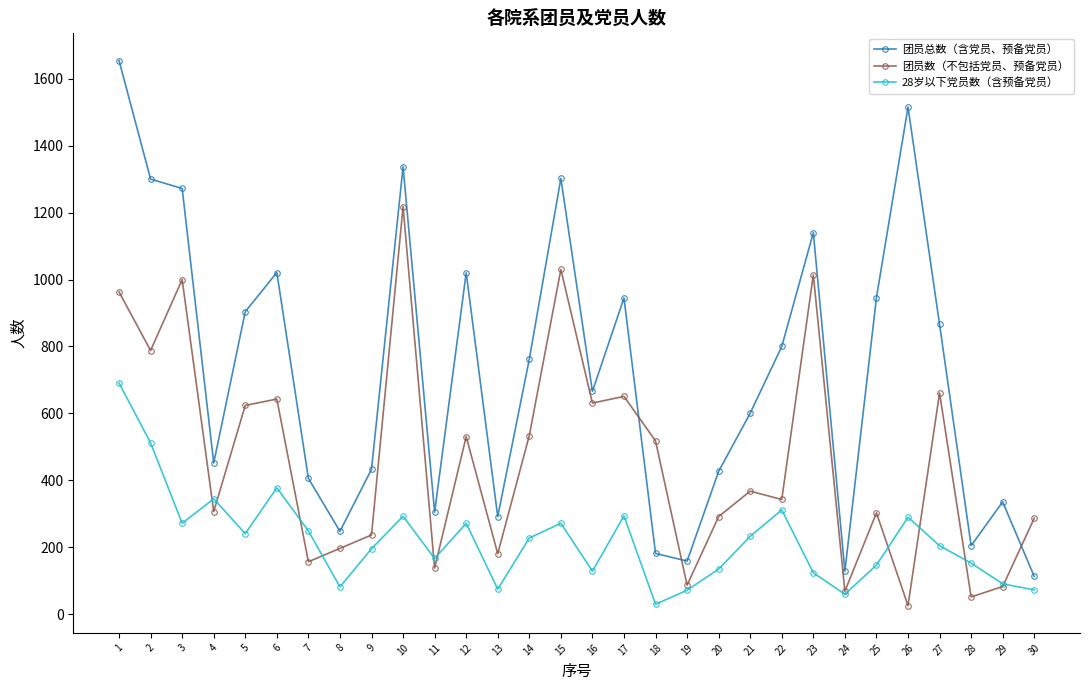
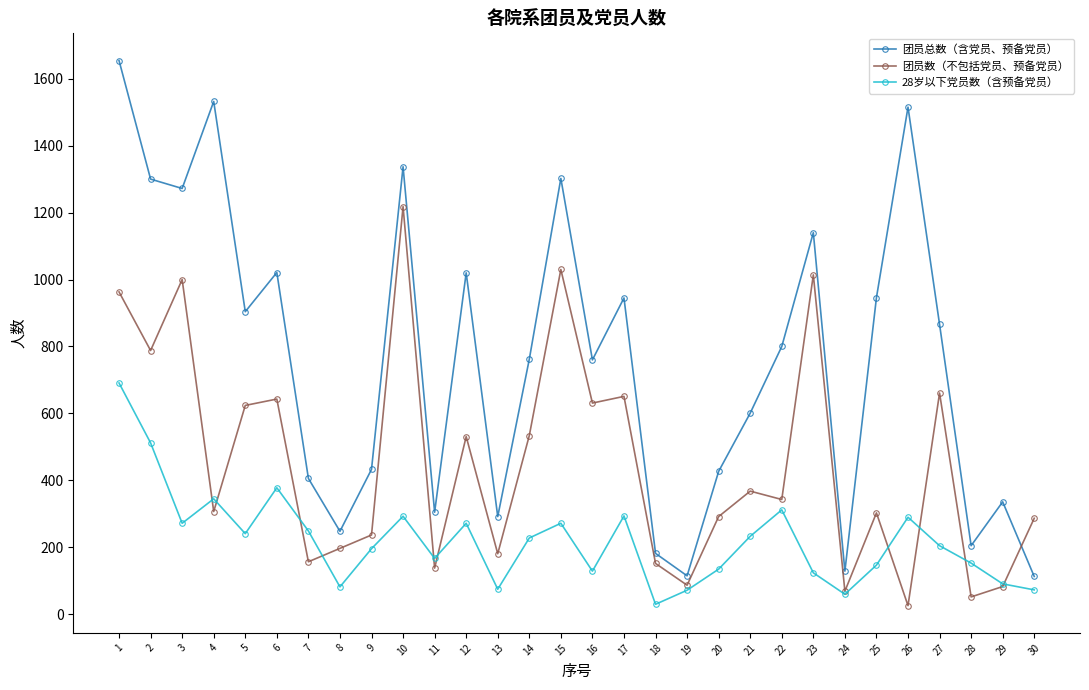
  {
    "团员总数（含党员、预备党员）": {
      "1": 1650,
      "2": 1300,
      "3": 1270,
-     "4": 450,
+     "4": 1530,
      "5": 900,
      "6": 1020,
      "7": 410,
      "8": 250,
      "9": 430,
      "10": 1340,
      "11": 310,
      "12": 1020,
      "13": 290,
      "14": 760,
      "15": 1300,
-     "16": 670,
+     "16": 760,
      "17": 950,
      "18": 180,
-     "19": 160,
+     "19": 120,
      "20": 430,
      "21": 600,
      "22": 800,
      "23": 1140,
      "24": 130,
      "25": 950,
      "26": 1520,
      "27": 870,
      "28": 210,
      "29": 340,
      "30": 110
    },
    "团员数（不包括党员、预备党员）": {
      "1": 960,
      "2": 790,
      "3": 1000,
      "4": 310,
      "5": 620,
      "6": 640,
      "7": 160,
      "8": 200,
      "9": 240,
      "10": 1220,
      "11": 140,
      "12": 530,
      "13": 180,
      "14": 530,
      "15": 1030,
      "16": 630,
      "17": 650,
-     "18": 520,
+     "18": 150,
      "19": 90,
      "20": 290,
      "21": 370,
      "22": 340,
      "23": 1010,
      "24": 70,
      "25": 300,
      "26": 30,
      "27": 660,
      "28": 50,
      "29": 80,
      "30": 290
    },
    "28岁以下党员数（含预备党员）": {
      "1": 690,
      "2": 510,
      "3": 270,
      "4": 350,
      "5": 240,
      "6": 380,
      "7": 250,
      "8": 80,
      "9": 200,
      "10": 290,
      "11": 170,
      "12": 270,
      "13": 80,
      "14": 230,
      "15": 270,
      "16": 130,
      "17": 290,
      "18": 30,
      "19": 70,
      "20": 140,
      "21": 230,
      "22": 310,
      "23": 120,
      "24": 60,
      "25": 150,
      "26": 290,
      "27": 210,
      "28": 150,
      "29": 90,
      "30": 70
    }
  }
